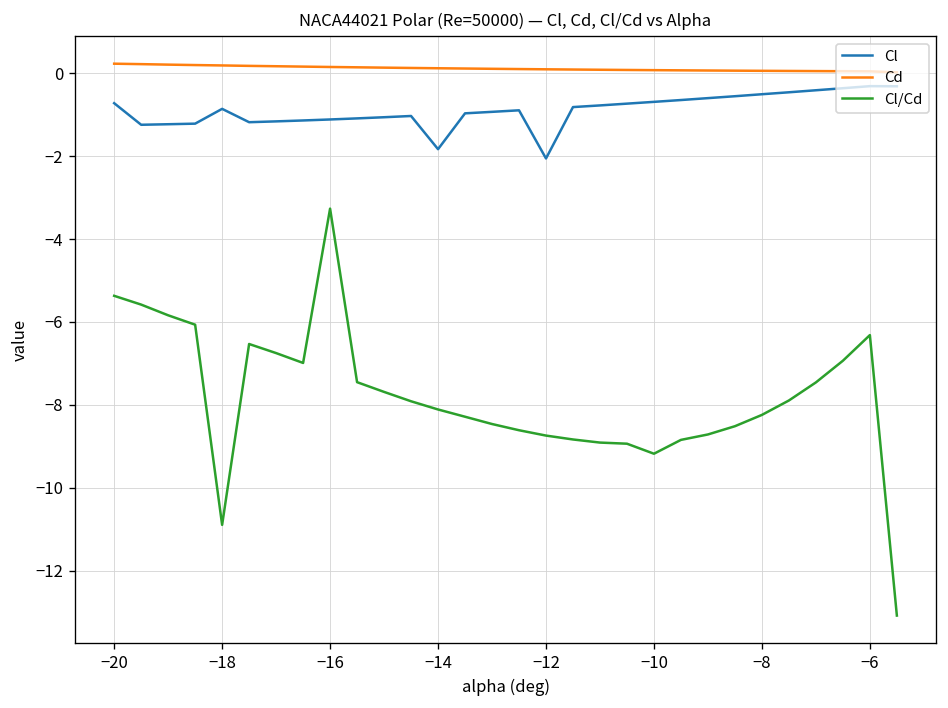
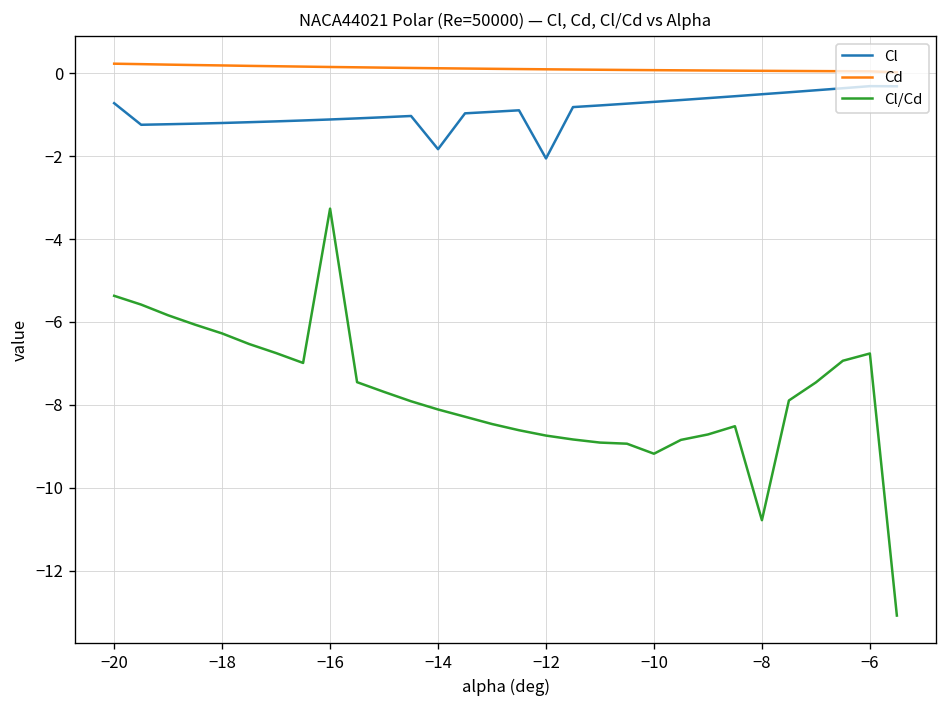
  {
    "Cl": {
      "−20": -0.7,
-     "−18": -0.9,
+     "−18": -1.2,
      "−16": -1.1,
      "−14": -1.8,
      "−12": -2.1,
      "−10": -0.7,
      "−8": -0.5
    },
    "Cd": {
      "−20": 0.2,
      "−18": 0.2,
      "−16": 0.2,
      "−14": 0.1,
      "−12": 0.1,
      "−10": 0.1,
      "−8": 0.1
    },
    "Cl/Cd": {
      "−20": -5.4,
-     "−18": -10.9,
+     "−18": -6.3,
      "−16": -3.3,
      "−14": -8.1,
      "−12": -8.7,
      "−10": -9.2,
-     "−8": -8.2,
-     "−6": -6.3
+     "−8": -10.8,
+     "−6": -6.8
    }
  }
